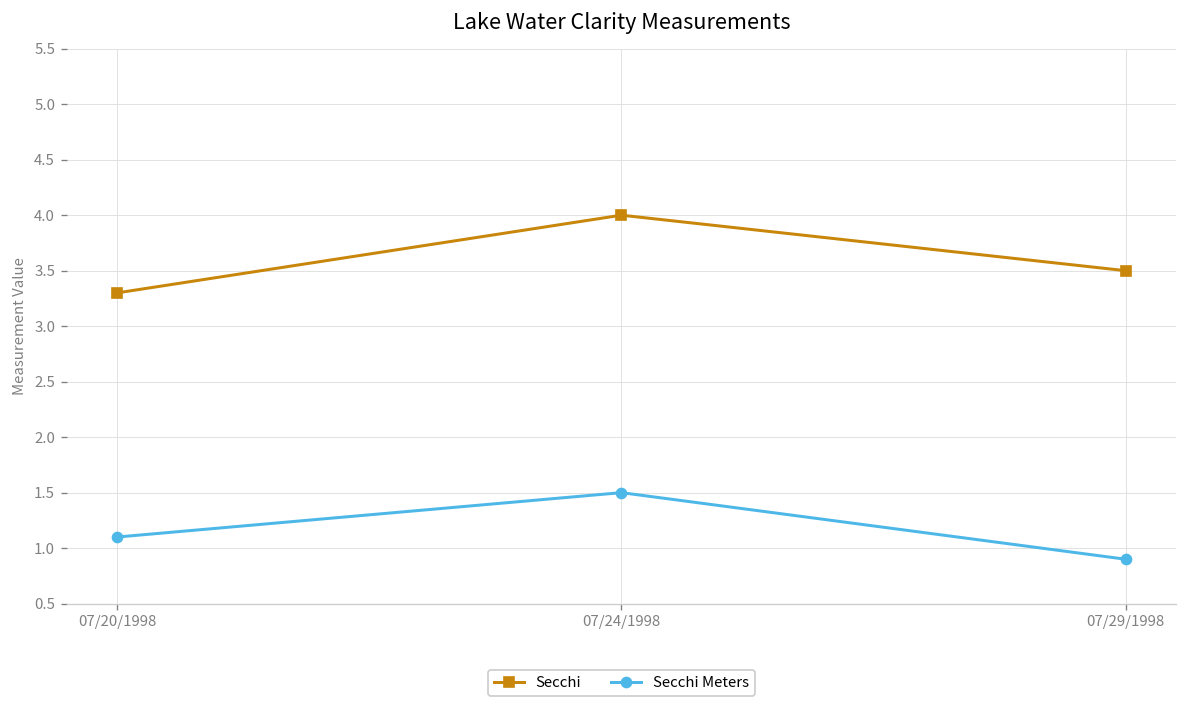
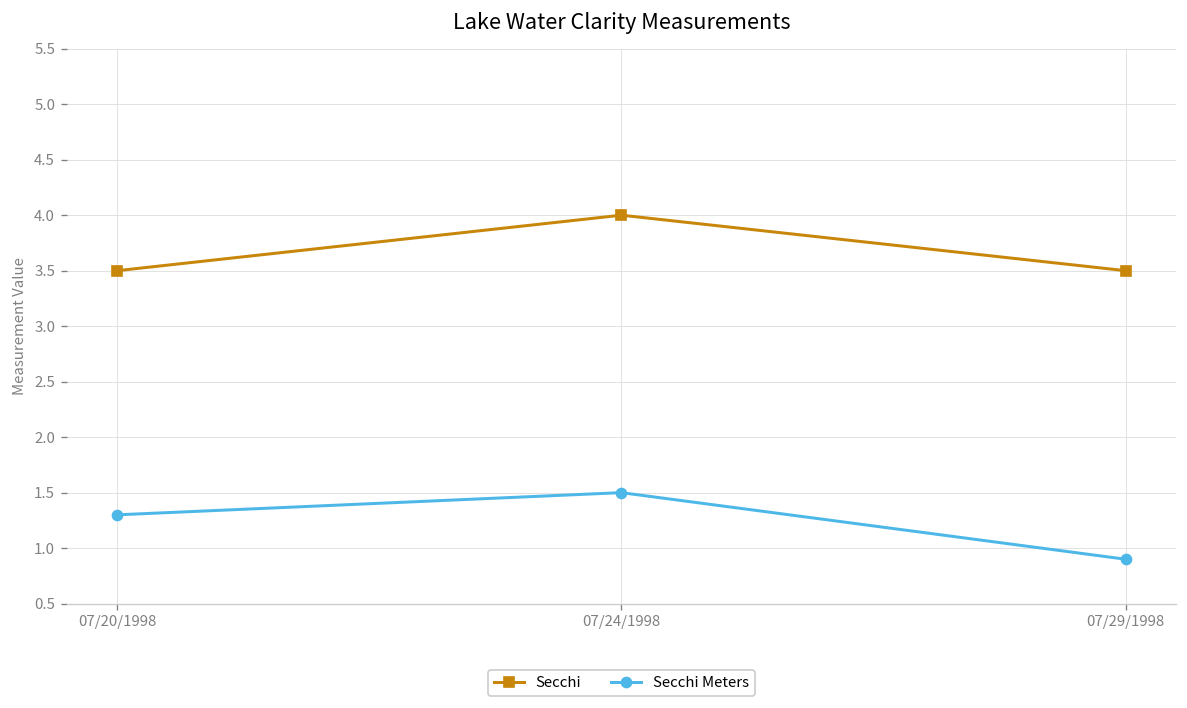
  {
    "Secchi": {
-     "07/20/1998": 3.3,
+     "07/20/1998": 3.5,
      "07/24/1998": 4.0,
      "07/29/1998": 3.5
    },
    "Secchi Meters": {
-     "07/20/1998": 1.1,
+     "07/20/1998": 1.3,
      "07/24/1998": 1.5,
      "07/29/1998": 0.9
    }
  }
